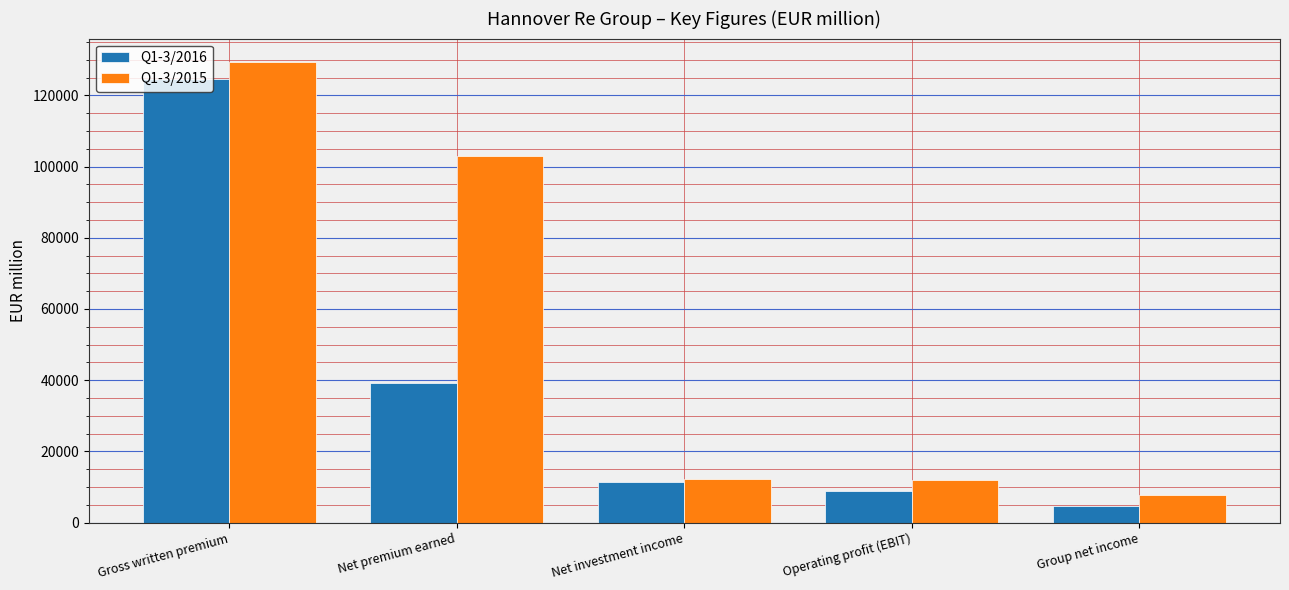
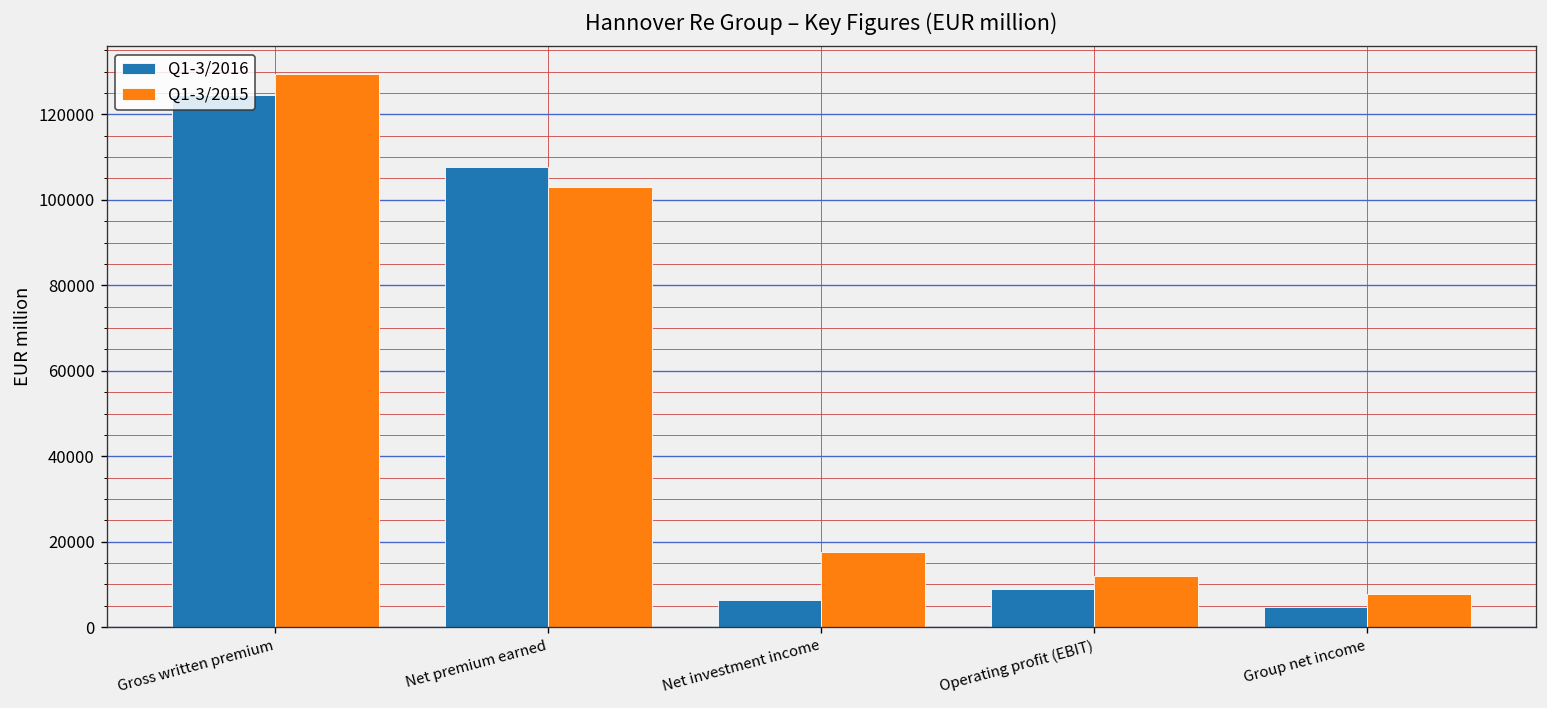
  {
    "Q1-3/2016": {
-     "Net premium earned": 39000,
-     "Net investment income": 11000,
+     "Net premium earned": 108000,
+     "Net investment income": 6000,
      "Operating profit (EBIT)": 9000,
      "Group net income": 5000
    },
    "Q1-3/2015": {
      "Gross written premium": 129000,
      "Net premium earned": 103000,
-     "Net investment income": 12000,
+     "Net investment income": 17000,
      "Operating profit (EBIT)": 12000,
      "Group net income": 8000
    }
  }
